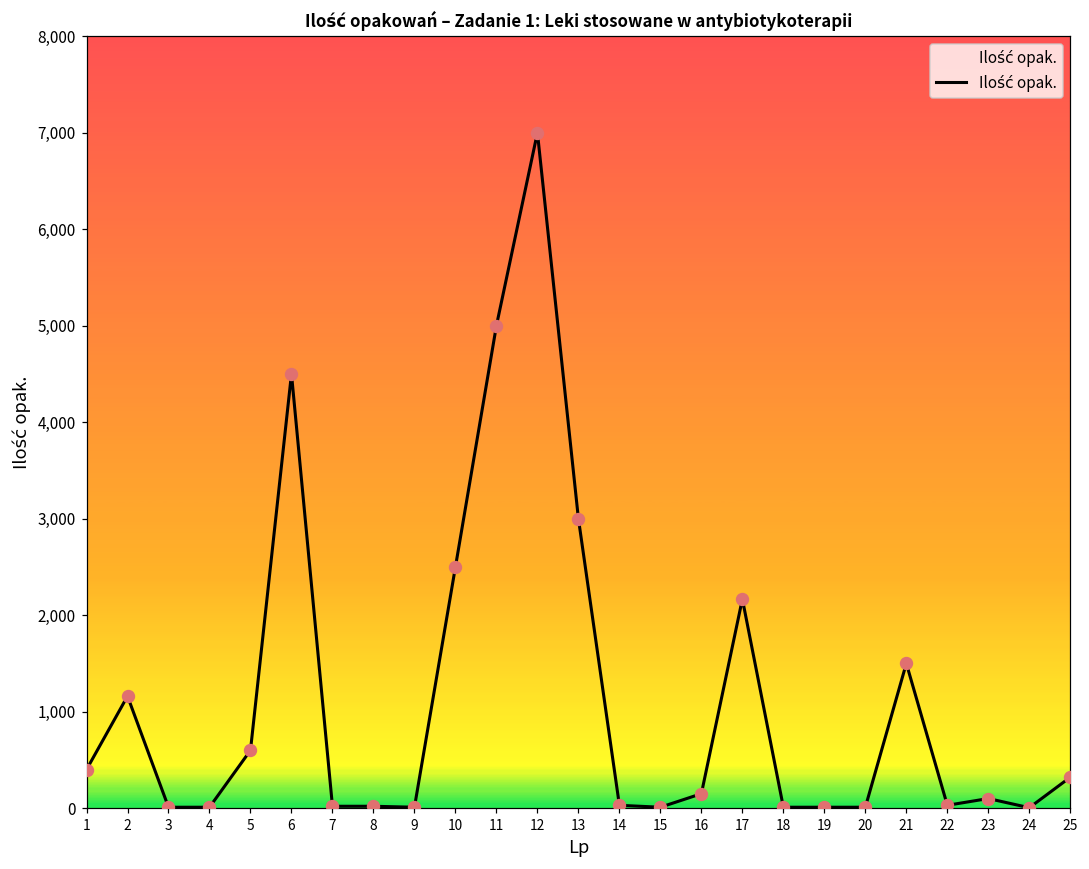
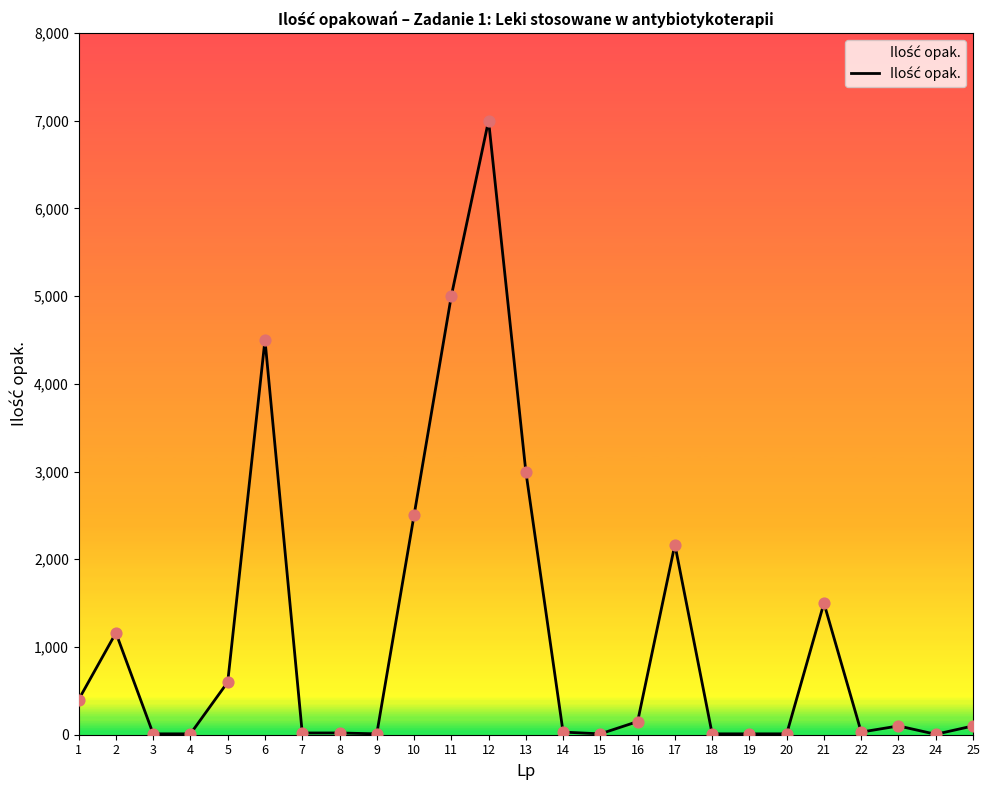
  {
    "1": "400",
    "2": "1,200",
    "3": "0",
    "4": "0",
    "5": "600",
    "6": "4,500",
    "7": "0",
    "8": "0",
    "9": "0",
    "10": "2,500",
    "11": "5,000",
    "12": "7,000",
    "13": "3,000",
    "14": "0",
    "15": "0",
    "16": "200",
    "17": "2,200",
    "18": "0",
    "19": "0",
    "20": "0",
    "21": "1,500",
    "22": "0",
    "23": "100",
    "24": "0",
-   "25": "300"
+   "25": "100"
  }
